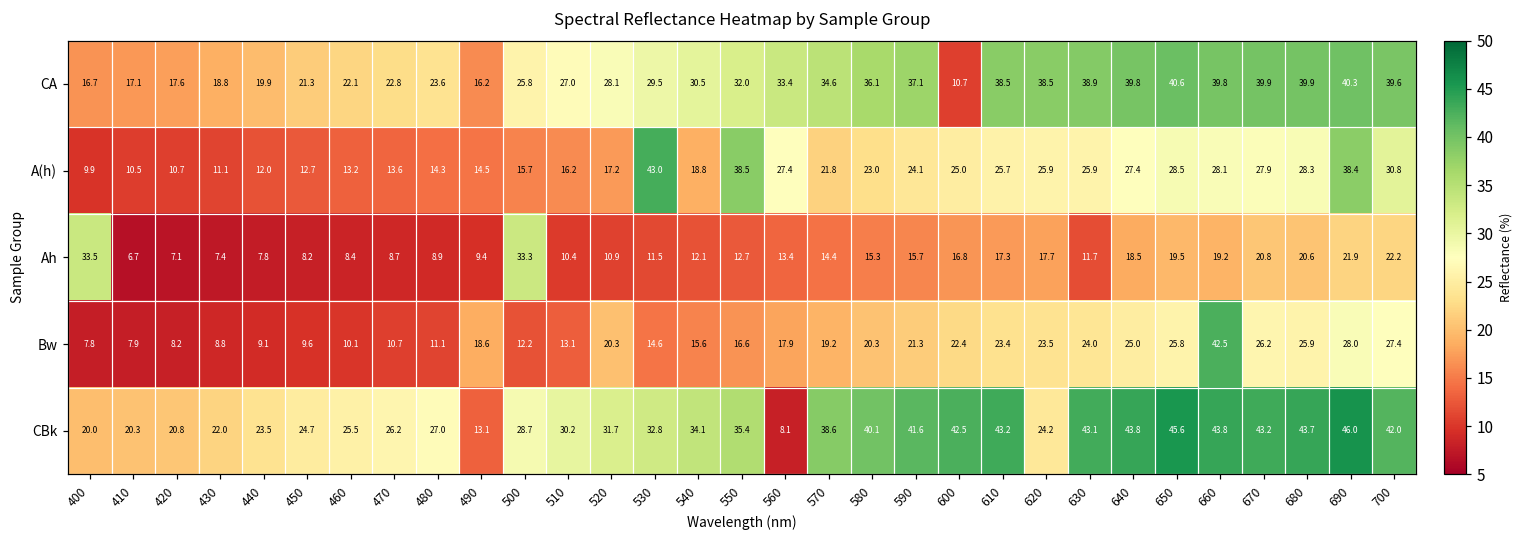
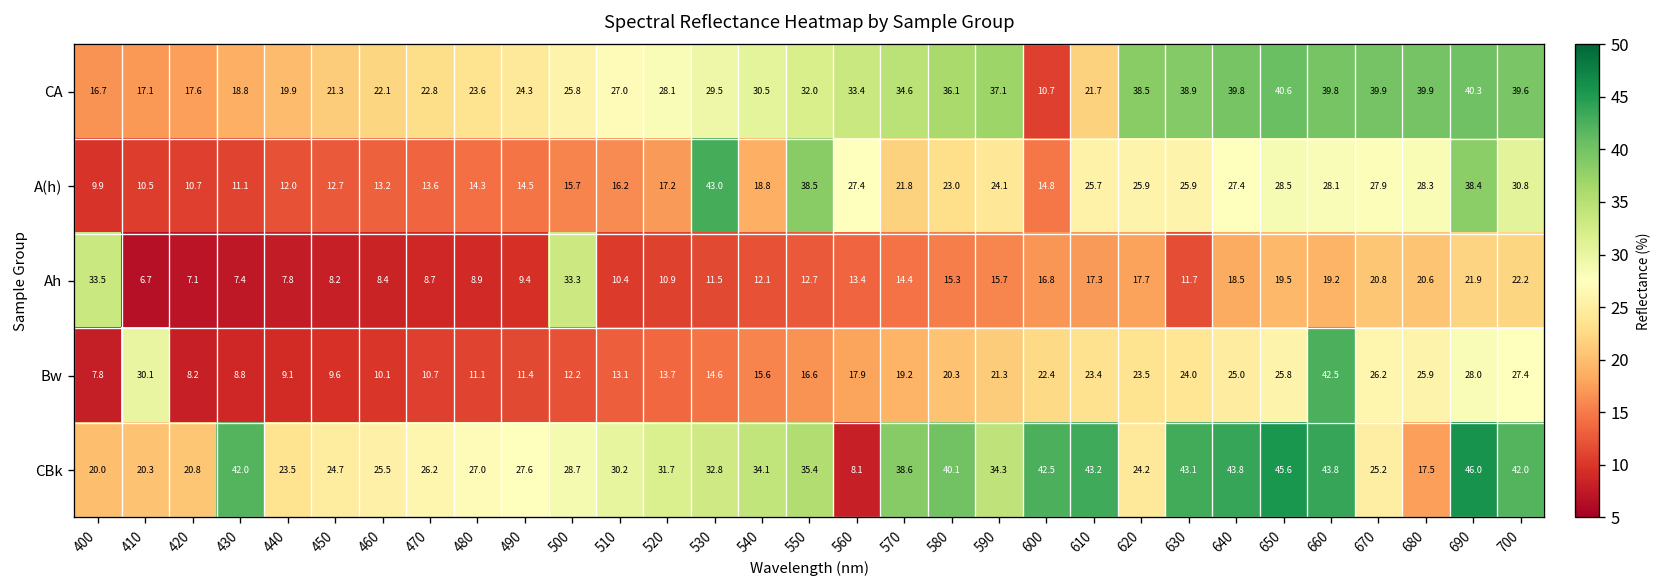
  {
    "CA": {
      "400": 16.7,
      "410": 17.1,
      "420": 17.6,
      "430": 18.8,
      "440": 19.9,
      "450": 21.3,
      "460": 22.1,
      "470": 22.8,
      "480": 23.6,
-     "490": 16.2,
+     "490": 24.3,
      "500": 25.8,
      "510": 27.0,
      "520": 28.1,
      "530": 29.5,
      "540": 30.5,
      "550": 32.0,
      "560": 33.4,
      "570": 34.6,
      "580": 36.1,
      "590": 37.1,
      "600": 10.7,
-     "610": 38.5,
+     "610": 21.7,
      "620": 38.5,
      "630": 38.9,
      "640": 39.8,
      "650": 40.6,
      "660": 39.8,
      "670": 39.9,
      "680": 39.9,
      "690": 40.3,
      "700": 39.6
    },
    "A(h)": {
      "400": 9.9,
      "410": 10.5,
      "420": 10.7,
      "430": 11.1,
      "440": 12.0,
      "450": 12.7,
      "460": 13.2,
      "470": 13.6,
      "480": 14.3,
      "490": 14.5,
      "500": 15.7,
      "510": 16.2,
      "520": 17.2,
      "530": 43.0,
      "540": 18.8,
      "550": 38.5,
      "560": 27.4,
      "570": 21.8,
      "580": 23.0,
      "590": 24.1,
-     "600": 25.0,
+     "600": 14.8,
      "610": 25.7,
      "620": 25.9,
      "630": 25.9,
      "640": 27.4,
      "650": 28.5,
      "660": 28.1,
      "670": 27.9,
      "680": 28.3,
      "690": 38.4,
      "700": 30.8
    },
    "Ah": {
      "400": 33.5,
      "410": 6.7,
      "420": 7.1,
      "430": 7.4,
      "440": 7.8,
      "450": 8.2,
      "460": 8.4,
      "470": 8.7,
      "480": 8.9,
      "490": 9.4,
      "500": 33.3,
      "510": 10.4,
      "520": 10.9,
      "530": 11.5,
      "540": 12.1,
      "550": 12.7,
      "560": 13.4,
      "570": 14.4,
      "580": 15.3,
      "590": 15.7,
      "600": 16.8,
      "610": 17.3,
      "620": 17.7,
      "630": 11.7,
      "640": 18.5,
      "650": 19.5,
      "660": 19.2,
      "670": 20.8,
      "680": 20.6,
      "690": 21.9,
      "700": 22.2
    },
    "Bw": {
      "400": 7.8,
-     "410": 7.9,
+     "410": 30.1,
      "420": 8.2,
      "430": 8.8,
      "440": 9.1,
      "450": 9.6,
      "460": 10.1,
      "470": 10.7,
      "480": 11.1,
-     "490": 18.6,
+     "490": 11.4,
      "500": 12.2,
      "510": 13.1,
-     "520": 20.3,
+     "520": 13.7,
      "530": 14.6,
      "540": 15.6,
      "550": 16.6,
      "560": 17.9,
      "570": 19.2,
      "580": 20.3,
      "590": 21.3,
      "600": 22.4,
      "610": 23.4,
      "620": 23.5,
      "630": 24.0,
      "640": 25.0,
      "650": 25.8,
      "660": 42.5,
      "670": 26.2,
      "680": 25.9,
      "690": 28.0,
      "700": 27.4
    },
    "CBk": {
      "400": 20.0,
      "410": 20.3,
      "420": 20.8,
-     "430": 22.0,
+     "430": 42.0,
      "440": 23.5,
      "450": 24.7,
      "460": 25.5,
      "470": 26.2,
      "480": 27.0,
-     "490": 13.1,
+     "490": 27.6,
      "500": 28.7,
      "510": 30.2,
      "520": 31.7,
      "530": 32.8,
      "540": 34.1,
      "550": 35.4,
      "560": 8.1,
      "570": 38.6,
      "580": 40.1,
-     "590": 41.6,
+     "590": 34.3,
      "600": 42.5,
      "610": 43.2,
      "620": 24.2,
      "630": 43.1,
      "640": 43.8,
      "650": 45.6,
      "660": 43.8,
-     "670": 43.2,
-     "680": 43.7,
+     "670": 25.2,
+     "680": 17.5,
      "690": 46.0,
      "700": 42.0
    }
  }
